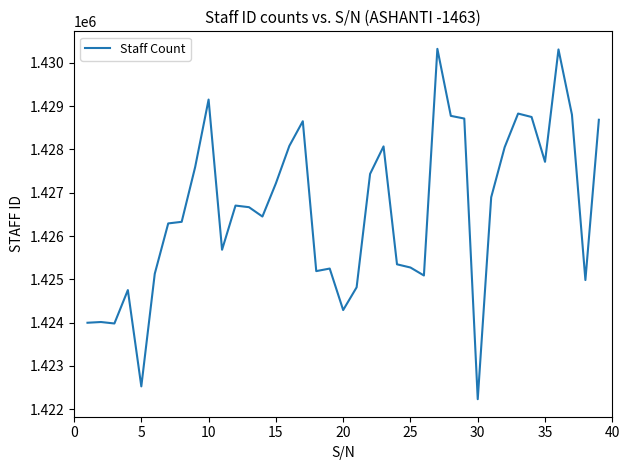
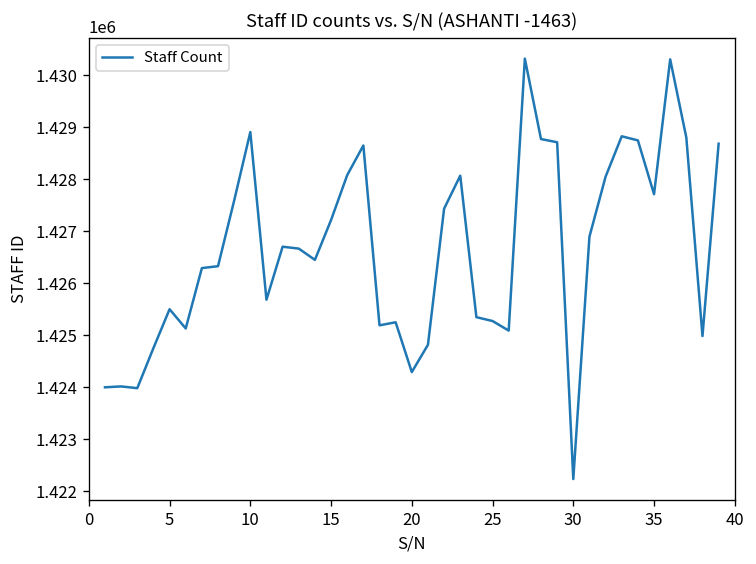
  {
-   "5": 1422500,
-   "10": 1429200,
+   "5": 1425500,
+   "10": 1428900,
    "15": 1427200,
    "20": 1424300,
    "25": 1425300,
    "30": 1422200,
    "35": 1427700
  }
